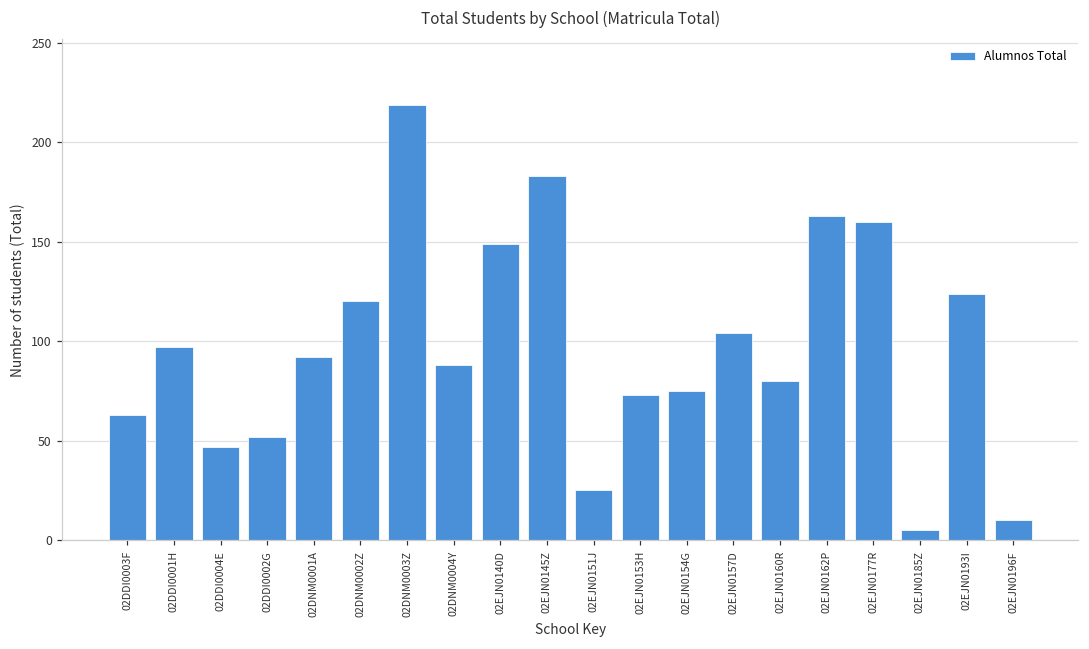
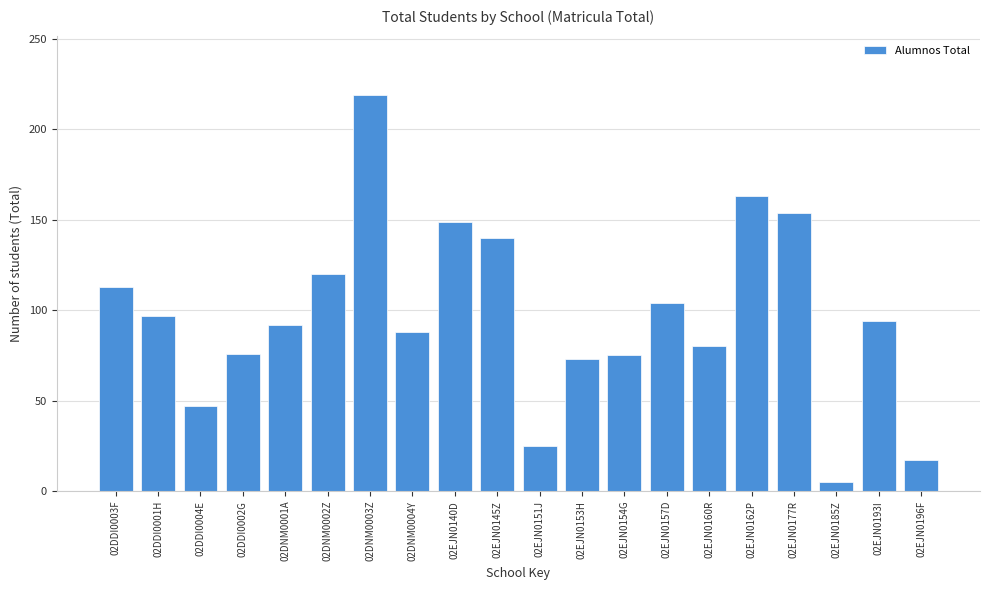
  {
-   "02DDI0003F": 63,
+   "02DDI0003F": 113,
    "02DDI0001H": 97,
    "02DDI0004E": 47,
-   "02DDI0002G": 52,
+   "02DDI0002G": 76,
    "02DNM0001A": 92,
    "02DNM0002Z": 120,
    "02DNM0003Z": 219,
    "02DNM0004Y": 88,
    "02EJN0140D": 149,
-   "02EJN0145Z": 183,
+   "02EJN0145Z": 140,
    "02EJN0151J": 25,
    "02EJN0153H": 73,
    "02EJN0154G": 75,
    "02EJN0157D": 104,
    "02EJN0160R": 80,
    "02EJN0162P": 163,
-   "02EJN0177R": 160,
+   "02EJN0177R": 154,
    "02EJN0185Z": 5,
-   "02EJN0193I": 124,
-   "02EJN0196F": 10
+   "02EJN0193I": 94,
+   "02EJN0196F": 17
  }
